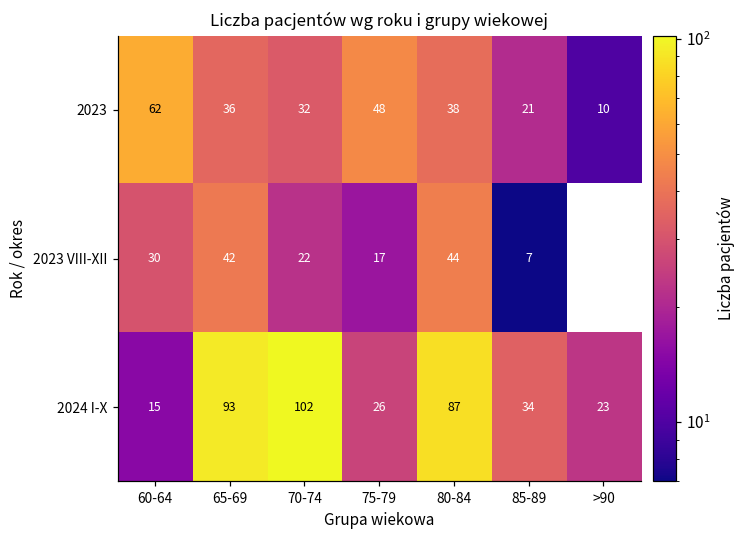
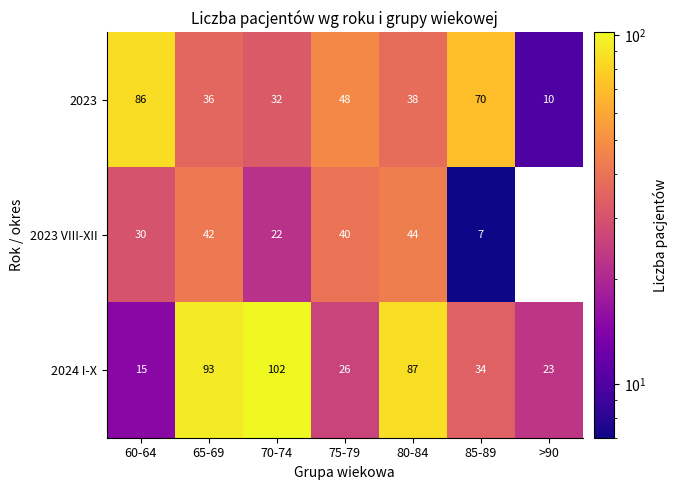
  {
    "2023": {
-     "60-64": 62,
+     "60-64": 86,
      "65-69": 36,
      "70-74": 32,
      "75-79": 48,
      "80-84": 38,
-     "85-89": 21,
+     "85-89": 70,
      ">90": 10
    },
    "2023 VIII-XII": {
      "60-64": 30,
      "65-69": 42,
      "70-74": 22,
-     "75-79": 17,
+     "75-79": 40,
      "80-84": 44,
      "85-89": 7
    },
    "2024 I-X": {
      "60-64": 15,
      "65-69": 93,
      "70-74": 102,
      "75-79": 26,
      "80-84": 87,
      "85-89": 34,
      ">90": 23
    }
  }
